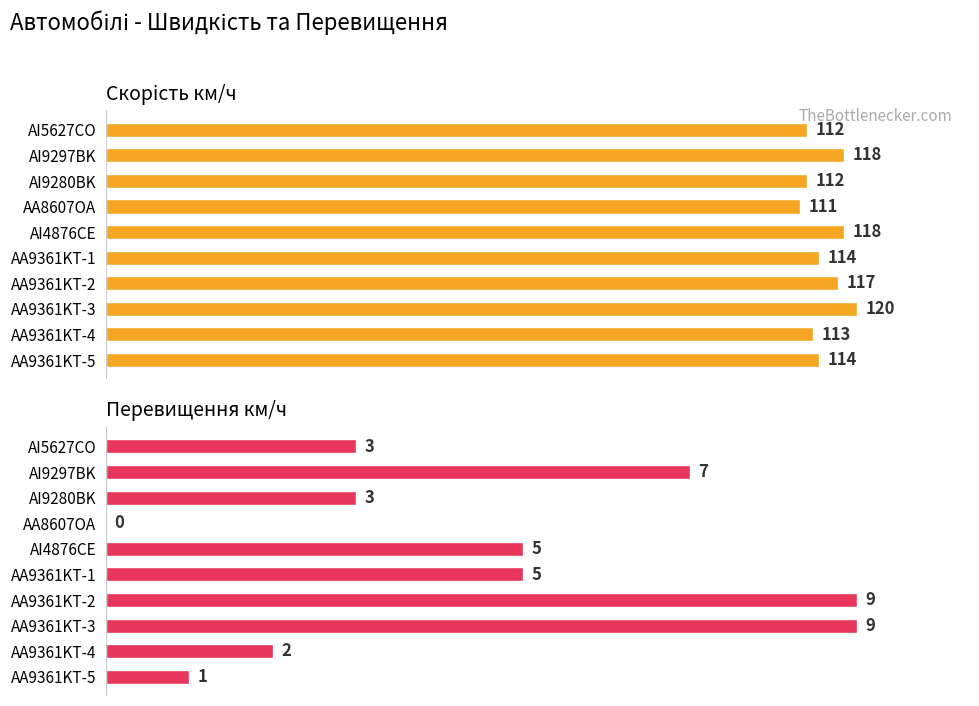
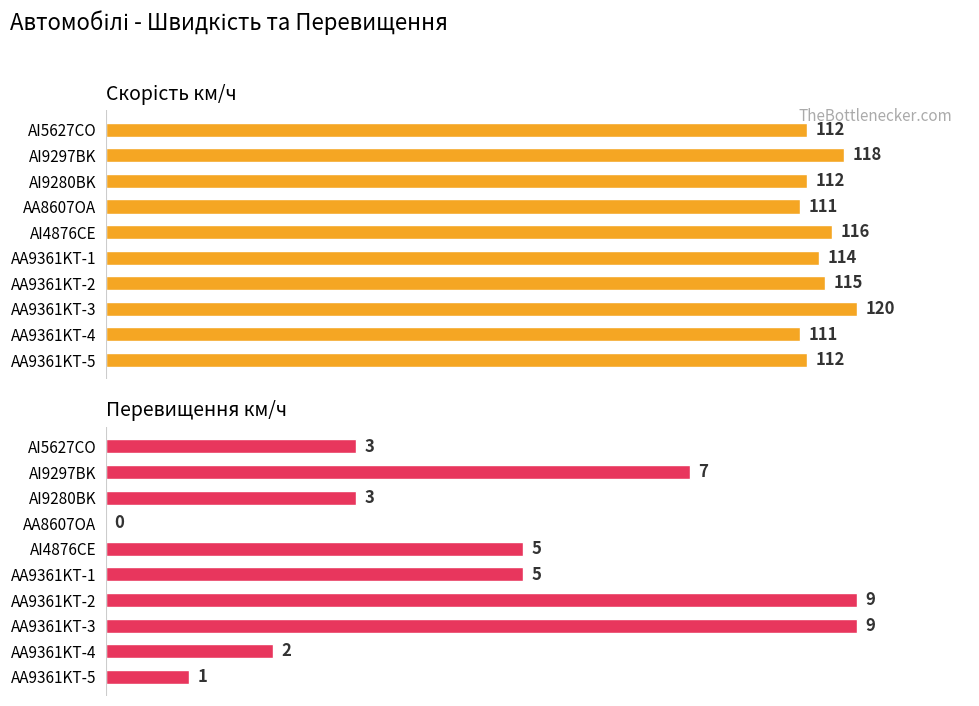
  {
    "Скорість км/ч": {
      "AI5627CO": 112,
      "AI9297BK": 118,
      "AI9280BK": 112,
      "AA8607OA": 111,
-     "AI4876CE": 118,
+     "AI4876CE": 116,
      "AA9361KT-1": 114,
-     "AA9361KT-2": 117,
+     "AA9361KT-2": 115,
      "AA9361KT-3": 120,
-     "AA9361KT-4": 113,
-     "AA9361KT-5": 114
+     "AA9361KT-4": 111,
+     "AA9361KT-5": 112
    },
    "Перевищення км/ч": {
      "AI5627CO": 3,
      "AI9297BK": 7,
      "AI9280BK": 3,
      "AA8607OA": 0,
      "AI4876CE": 5,
      "AA9361KT-1": 5,
      "AA9361KT-2": 9,
      "AA9361KT-3": 9,
      "AA9361KT-4": 2,
      "AA9361KT-5": 1
    }
  }
